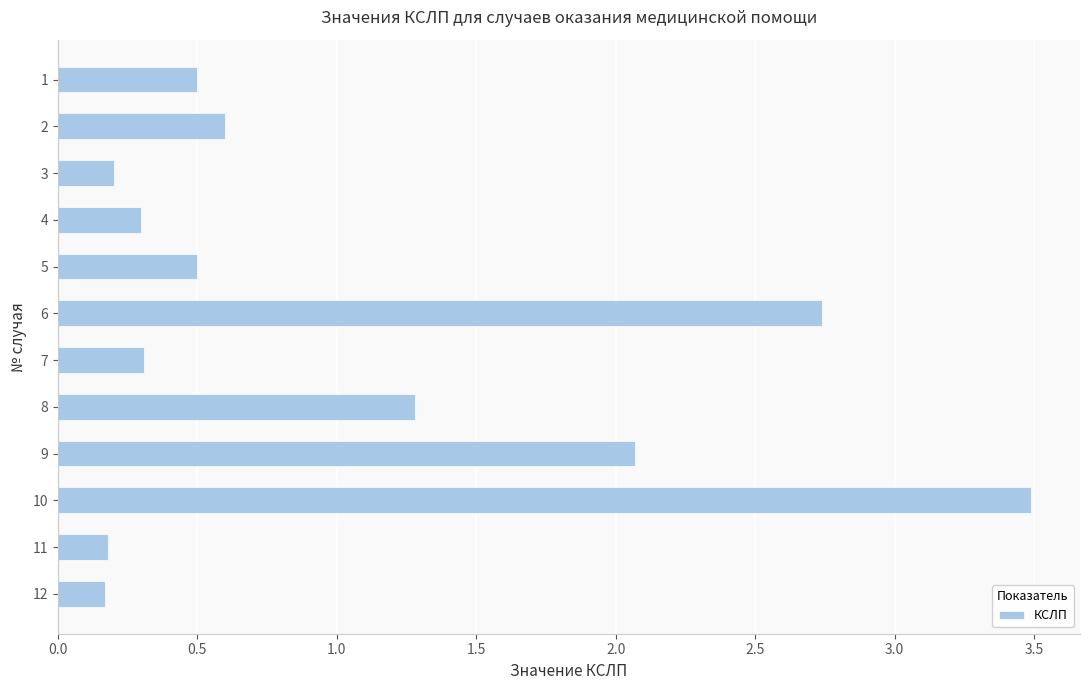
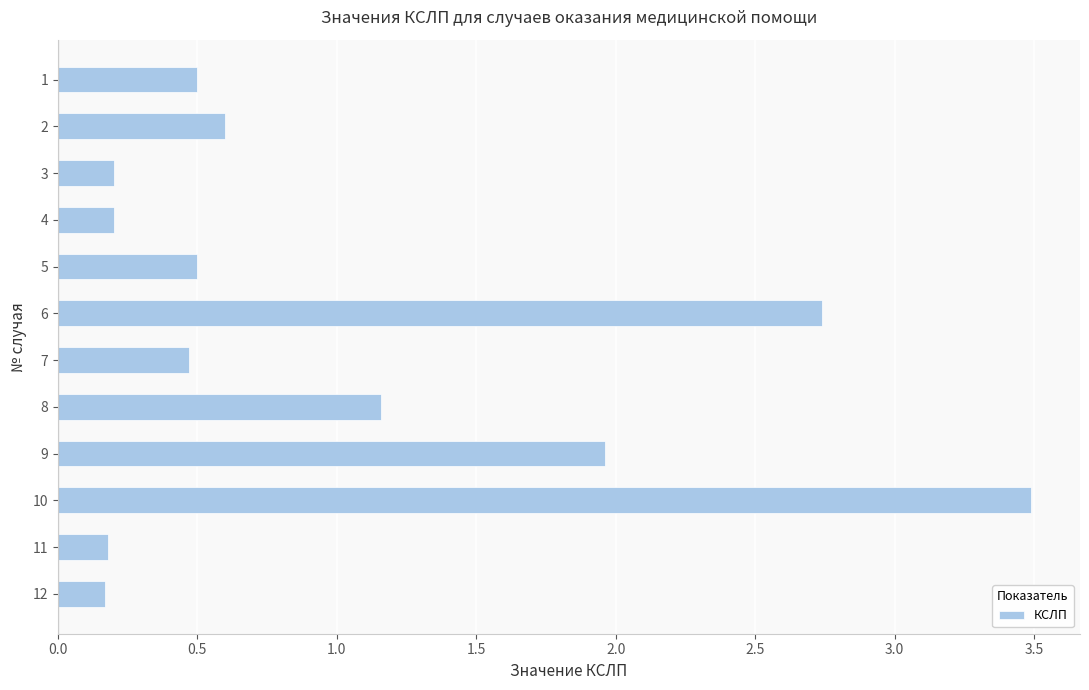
  {
    "1": 0.50,
    "2": 0.60,
    "3": 0.20,
-   "4": 0.3,
+   "4": 0.2,
    "5": 0.50,
    "6": 2.74,
-   "7": 0.31,
-   "8": 1.28,
-   "9": 2.07,
+   "7": 0.47,
+   "8": 1.16,
+   "9": 1.96,
    "10": 3.49,
    "11": 0.18,
    "12": 0.17
  }
